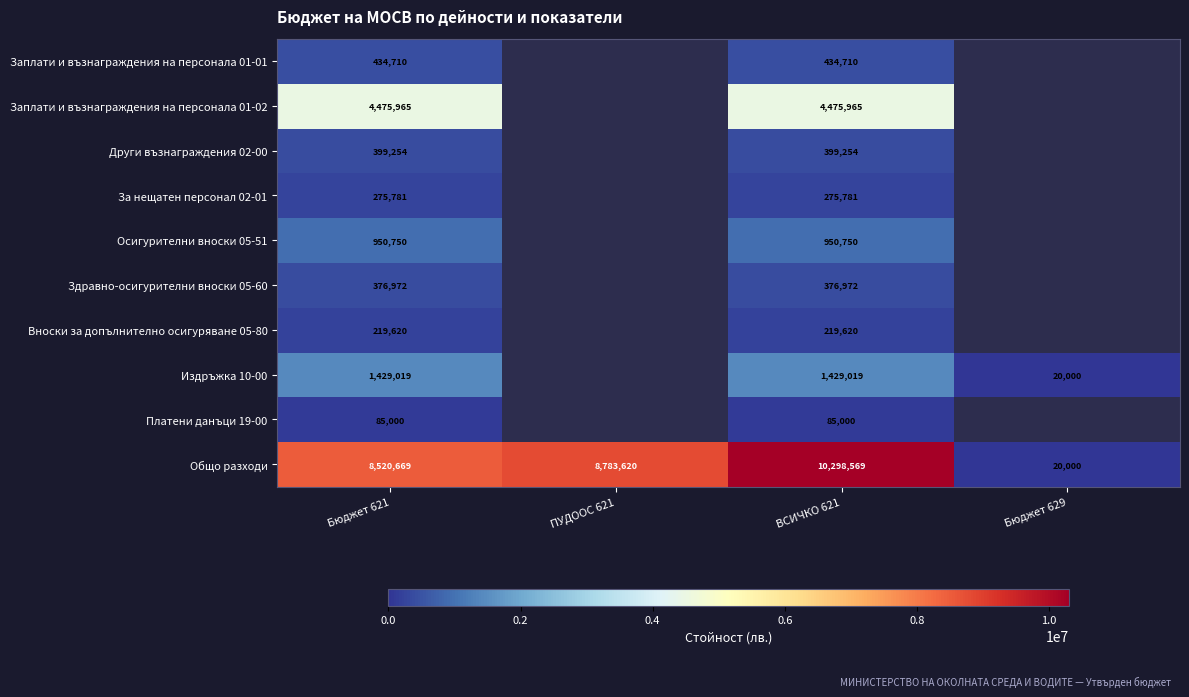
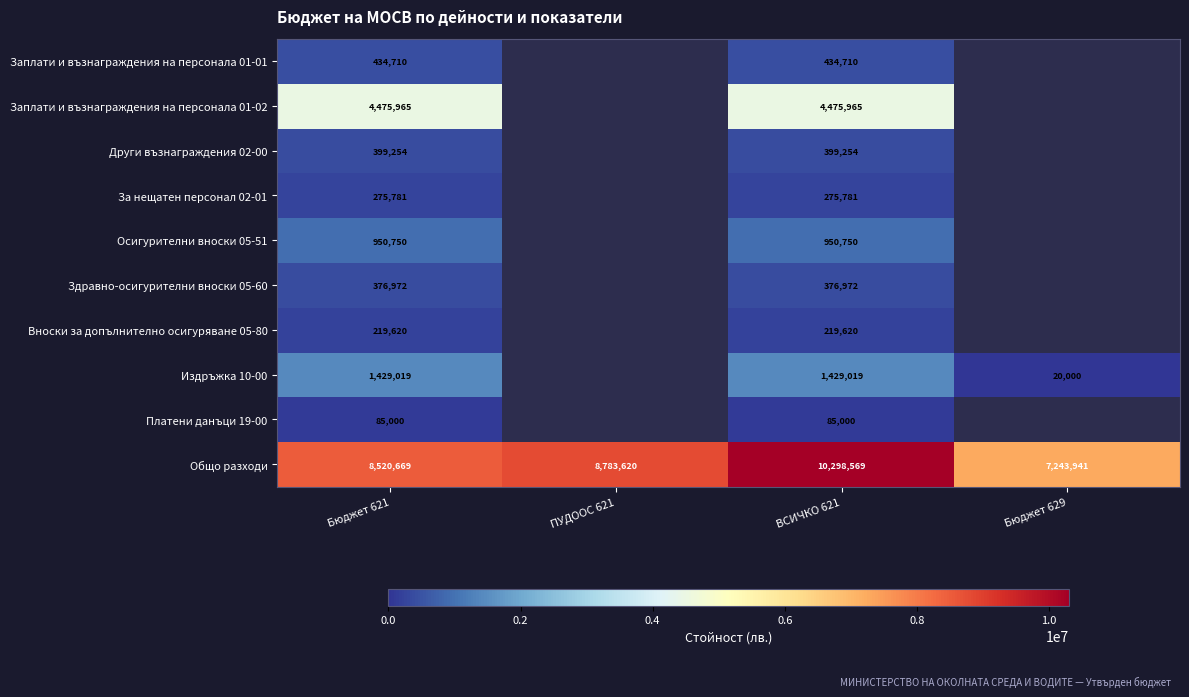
  {
    "Заплати и възнаграждения на персонала 01-01": {
      "Бюджет 621": "434,710",
      "ВСИЧКО 621": "434,710"
    },
    "Заплати и възнаграждения на персонала 01-02": {
      "Бюджет 621": "4,475,965",
      "ВСИЧКО 621": "4,475,965"
    },
    "Други възнаграждения 02-00": {
      "Бюджет 621": "399,254",
      "ВСИЧКО 621": "399,254"
    },
    "За нещатен персонал 02-01": {
      "Бюджет 621": "275,781",
      "ВСИЧКО 621": "275,781"
    },
    "Осигурителни вноски 05-51": {
      "Бюджет 621": "950,750",
      "ВСИЧКО 621": "950,750"
    },
    "Здравно-осигурителни вноски 05-60": {
      "Бюджет 621": "376,972",
      "ВСИЧКО 621": "376,972"
    },
    "Вноски за допълнително осигуряване 05-80": {
      "Бюджет 621": "219,620",
      "ВСИЧКО 621": "219,620"
    },
    "Издръжка 10-00": {
      "Бюджет 621": "1,429,019",
      "ВСИЧКО 621": "1,429,019",
      "Бюджет 629": "20,000"
    },
    "Платени данъци 19-00": {
      "Бюджет 621": "85,000",
      "ВСИЧКО 621": "85,000"
    },
    "Общо разходи": {
      "Бюджет 621": "8,520,669",
      "ПУДООС 621": "8,783,620",
      "ВСИЧКО 621": "10,298,569",
-     "Бюджет 629": "20,000"
+     "Бюджет 629": "7,243,941"
    }
  }
